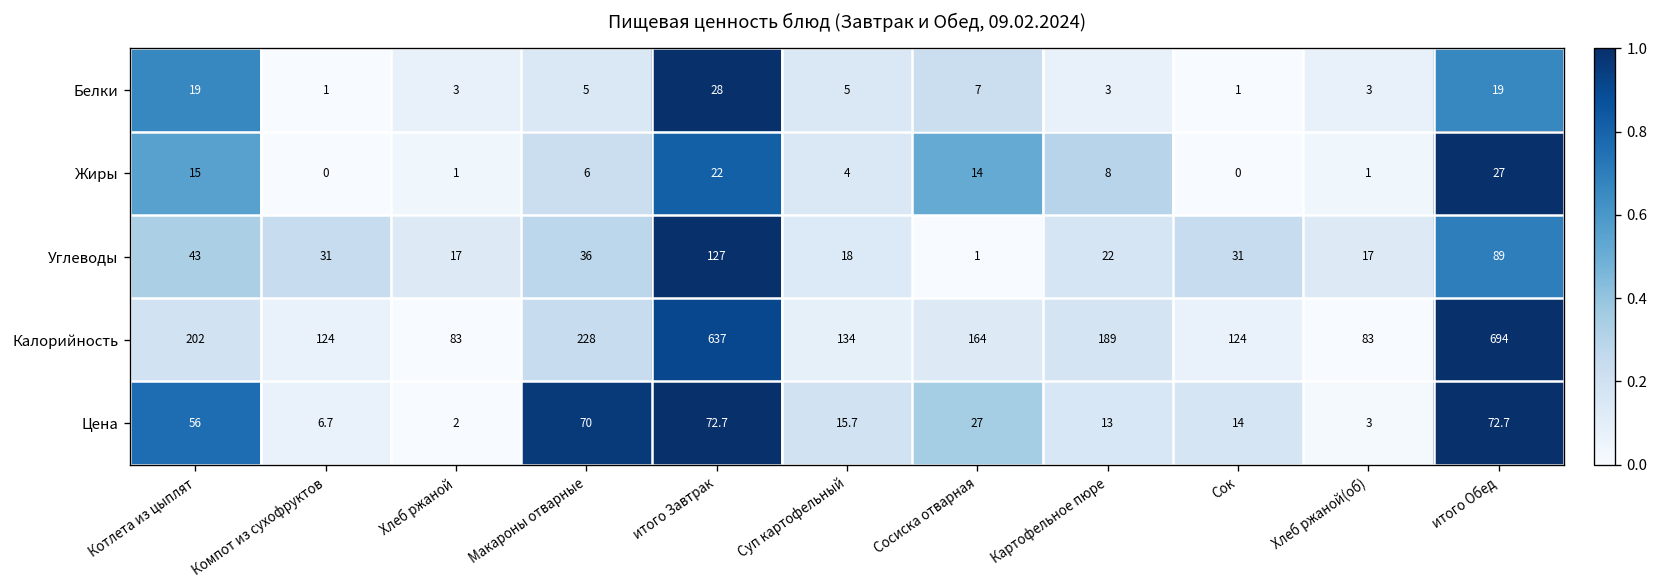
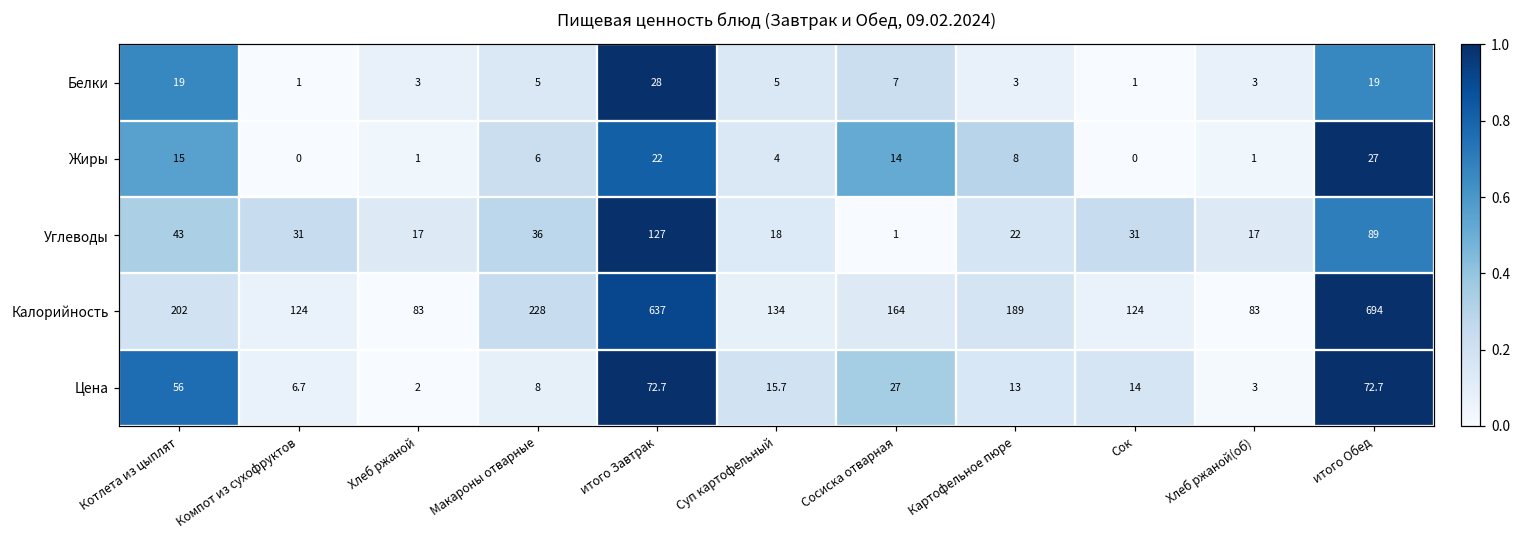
  {
    "Белки": {
      "Котлета из цыплят": 19,
      "Компот из сухофруктов": 1,
      "Хлеб ржаной": 3,
      "Макароны отварные": 5,
      "итого Завтрак": 28,
      "Суп картофельный": 5,
      "Сосиска отварная": 7,
      "Картофельное пюре": 3,
      "Сок": 1,
      "Хлеб ржаной(об)": 3,
      "итого Обед": 19
    },
    "Жиры": {
      "Котлета из цыплят": 15,
      "Компот из сухофруктов": 0,
      "Хлеб ржаной": 1,
      "Макароны отварные": 6,
      "итого Завтрак": 22,
      "Суп картофельный": 4,
      "Сосиска отварная": 14,
      "Картофельное пюре": 8,
      "Сок": 0,
      "Хлеб ржаной(об)": 1,
      "итого Обед": 27
    },
    "Углеводы": {
      "Котлета из цыплят": 43,
      "Компот из сухофруктов": 31,
      "Хлеб ржаной": 17,
      "Макароны отварные": 36,
      "итого Завтрак": 127,
      "Суп картофельный": 18,
      "Сосиска отварная": 1,
      "Картофельное пюре": 22,
      "Сок": 31,
      "Хлеб ржаной(об)": 17,
      "итого Обед": 89
    },
    "Калорийность": {
      "Котлета из цыплят": 202,
      "Компот из сухофруктов": 124,
      "Хлеб ржаной": 83,
      "Макароны отварные": 228,
      "итого Завтрак": 637,
      "Суп картофельный": 134,
      "Сосиска отварная": 164,
      "Картофельное пюре": 189,
      "Сок": 124,
      "Хлеб ржаной(об)": 83,
      "итого Обед": 694
    },
    "Цена": {
      "Котлета из цыплят": 56,
      "Компот из сухофруктов": 6.7,
      "Хлеб ржаной": 2,
-     "Макароны отварные": 70,
+     "Макароны отварные": 8,
      "итого Завтрак": 72.7,
      "Суп картофельный": 15.7,
      "Сосиска отварная": 27,
      "Картофельное пюре": 13,
      "Сок": 14,
      "Хлеб ржаной(об)": 3,
      "итого Обед": 72.7
    }
  }
